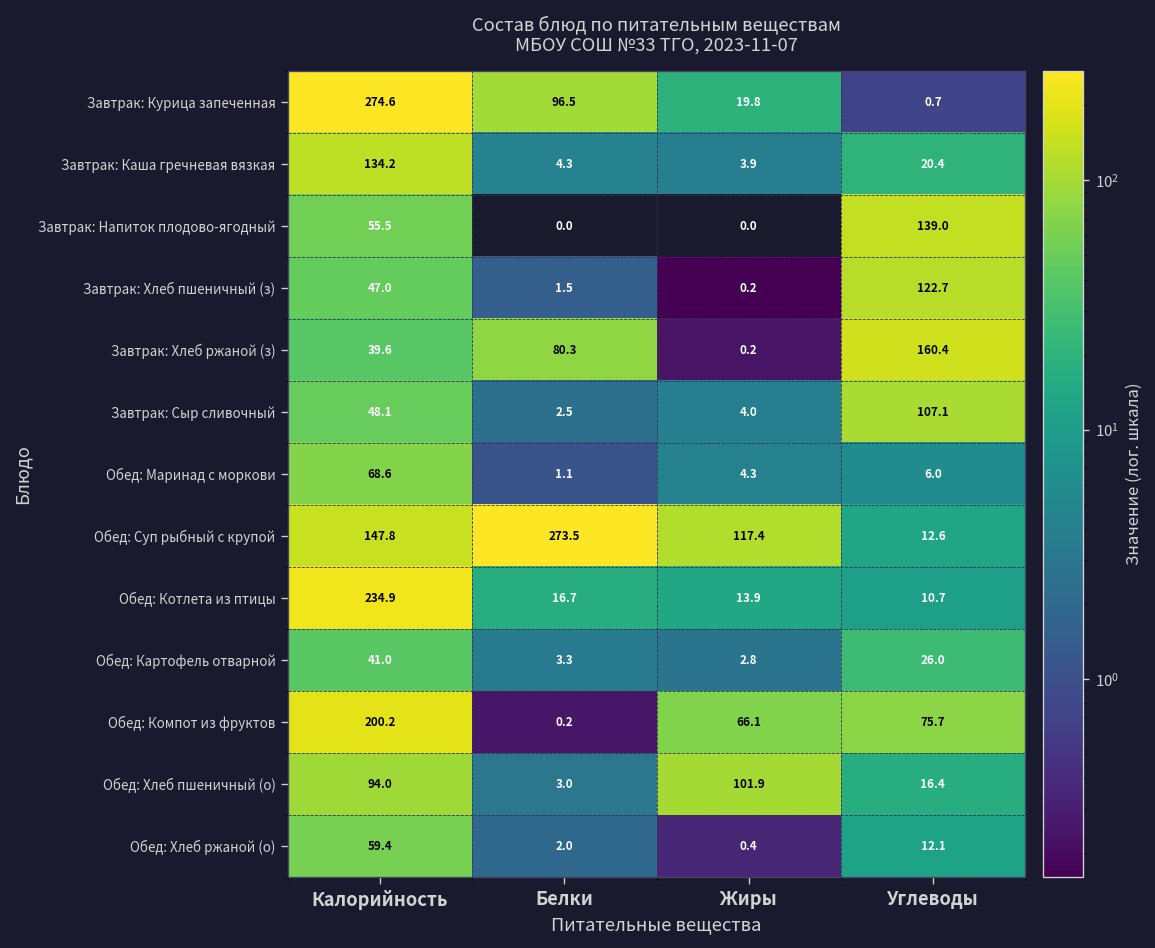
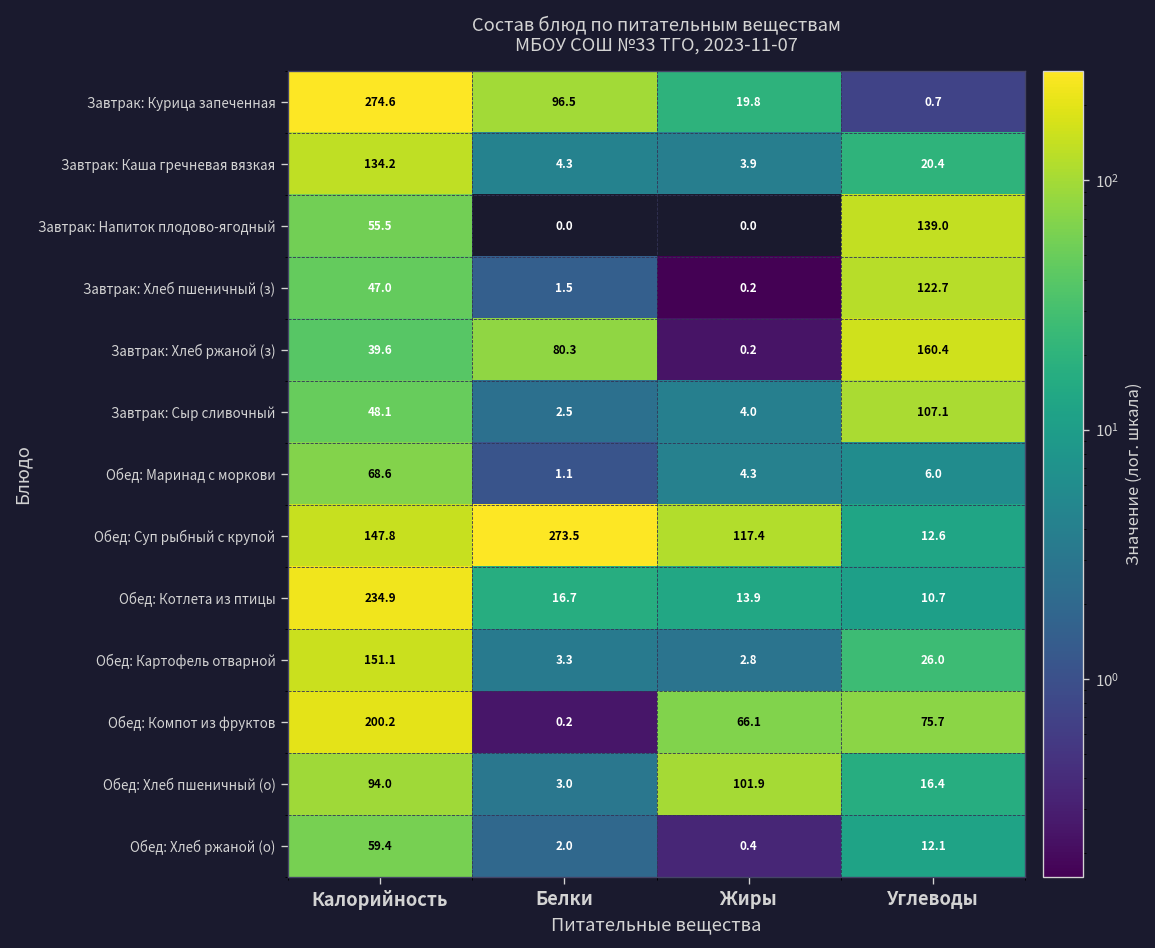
  {
    "Завтрак: Курица запеченная": {
      "Калорийность": 274.6,
      "Белки": 96.5,
      "Жиры": 19.8,
      "Углеводы": 0.7
    },
    "Завтрак: Каша гречневая вязкая": {
      "Калорийность": 134.2,
      "Белки": 4.3,
      "Жиры": 3.9,
      "Углеводы": 20.4
    },
    "Завтрак: Напиток плодово-ягодный": {
      "Калорийность": 55.5,
      "Белки": 0.0,
      "Жиры": 0.0,
      "Углеводы": 139.0
    },
    "Завтрак: Хлеб пшеничный (з)": {
      "Калорийность": 47.0,
      "Белки": 1.5,
      "Жиры": 0.2,
      "Углеводы": 122.7
    },
    "Завтрак: Хлеб ржаной (з)": {
      "Калорийность": 39.6,
      "Белки": 80.3,
      "Жиры": 0.2,
      "Углеводы": 160.4
    },
    "Завтрак: Сыр сливочный": {
      "Калорийность": 48.1,
      "Белки": 2.5,
      "Жиры": 4.0,
      "Углеводы": 107.1
    },
    "Обед: Маринад с моркови": {
      "Калорийность": 68.6,
      "Белки": 1.1,
      "Жиры": 4.3,
      "Углеводы": 6.0
    },
    "Обед: Суп рыбный с крупой": {
      "Калорийность": 147.8,
      "Белки": 273.5,
      "Жиры": 117.4,
      "Углеводы": 12.6
    },
    "Обед: Котлета из птицы": {
      "Калорийность": 234.9,
      "Белки": 16.7,
      "Жиры": 13.9,
      "Углеводы": 10.7
    },
    "Обед: Картофель отварной": {
-     "Калорийность": 41.0,
+     "Калорийность": 151.1,
      "Белки": 3.3,
      "Жиры": 2.8,
      "Углеводы": 26.0
    },
    "Обед: Компот из фруктов": {
      "Калорийность": 200.2,
      "Белки": 0.2,
      "Жиры": 66.1,
      "Углеводы": 75.7
    },
    "Обед: Хлеб пшеничный (о)": {
      "Калорийность": 94.0,
      "Белки": 3.0,
      "Жиры": 101.9,
      "Углеводы": 16.4
    },
    "Обед: Хлеб ржаной (о)": {
      "Калорийность": 59.4,
      "Белки": 2.0,
      "Жиры": 0.4,
      "Углеводы": 12.1
    }
  }
